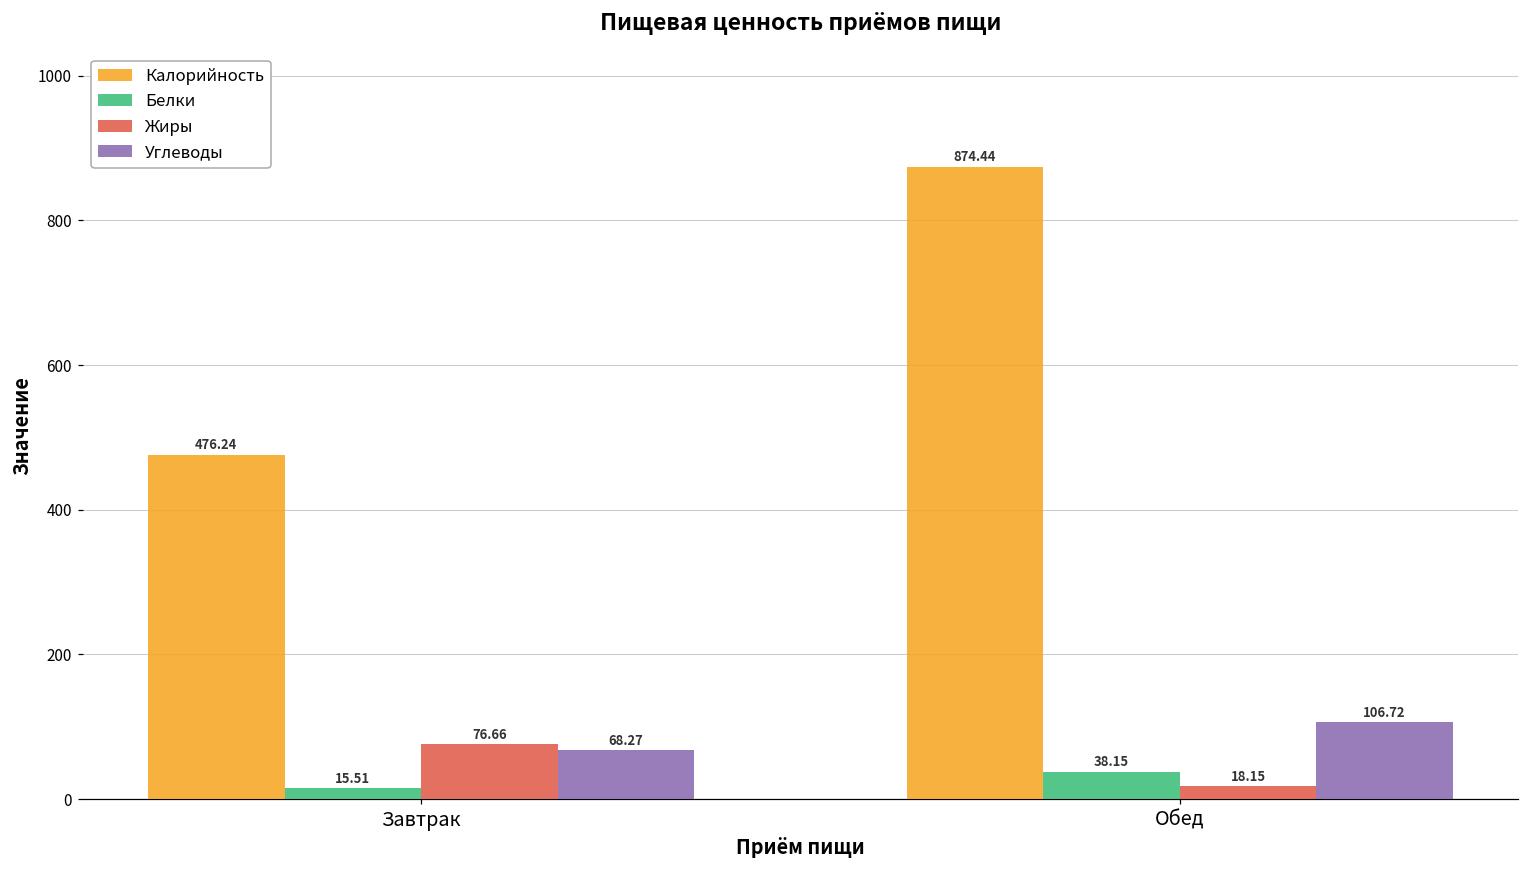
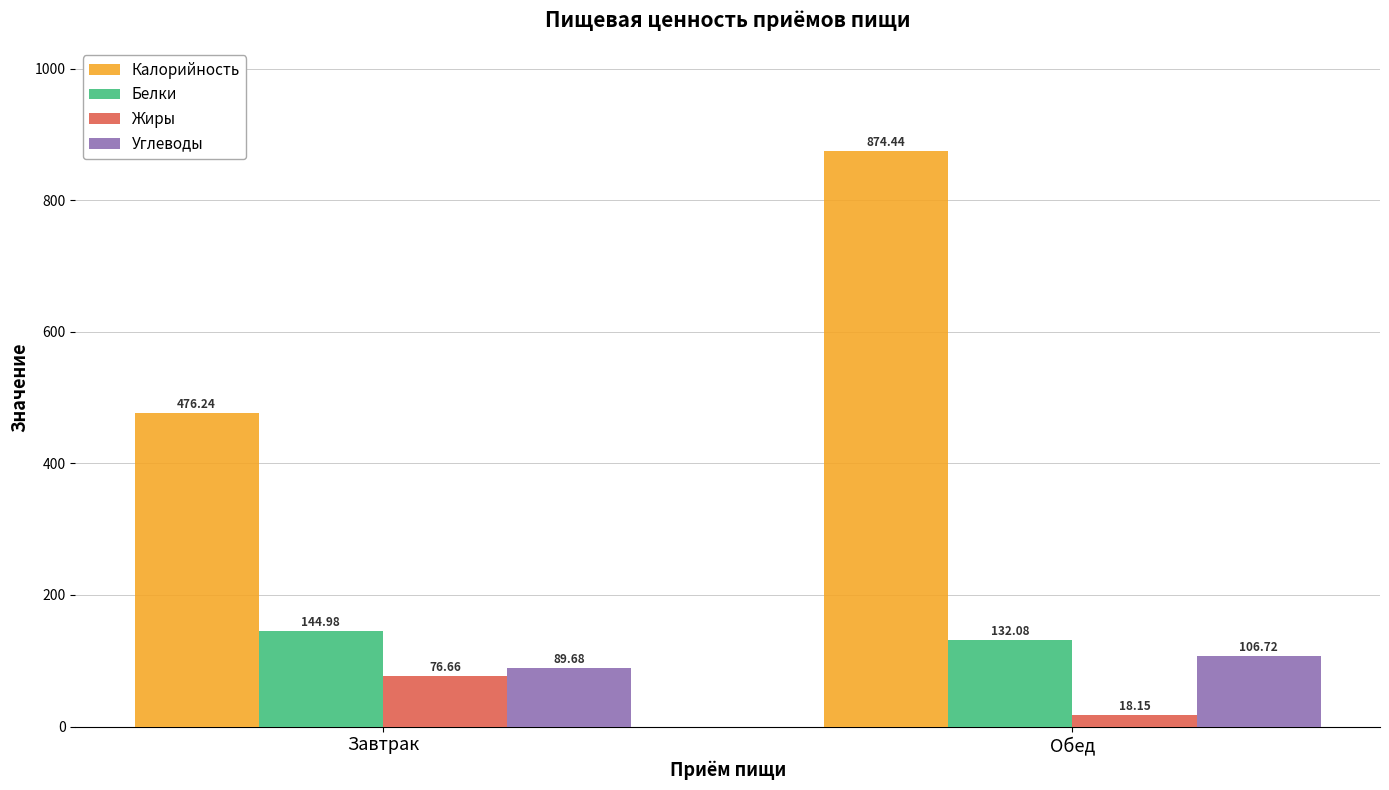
  {
    "Калорийность": {
      "Завтрак": 476.24,
      "Обед": 874.44
    },
    "Белки": {
-     "Завтрак": 15.51,
-     "Обед": 38.15
+     "Завтрак": 144.98,
+     "Обед": 132.08
    },
    "Жиры": {
      "Завтрак": 76.66,
      "Обед": 18.15
    },
    "Углеводы": {
-     "Завтрак": 68.27,
+     "Завтрак": 89.68,
      "Обед": 106.72
    }
  }
